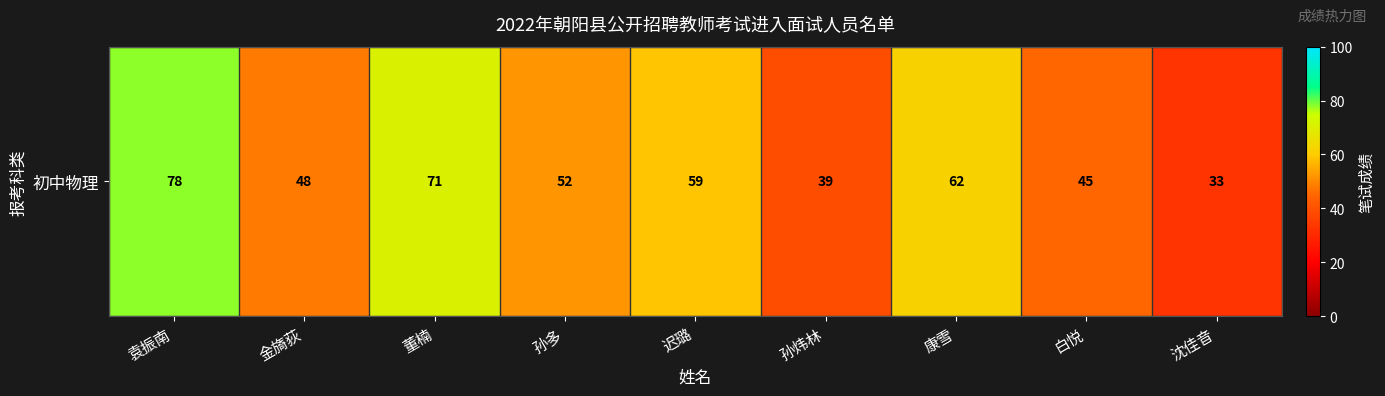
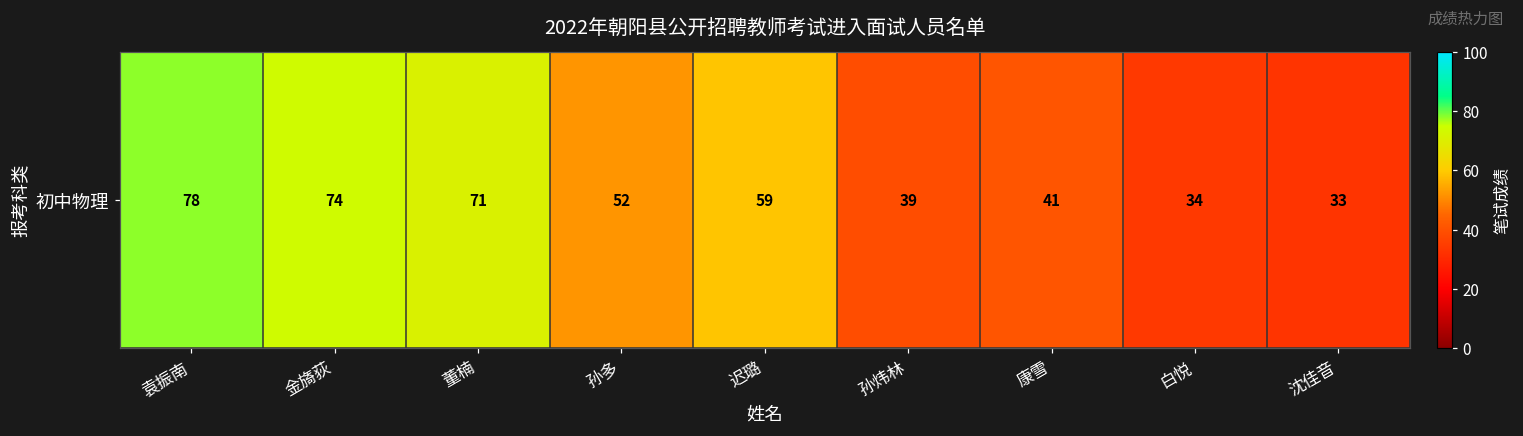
  {
    "初中物理": {
      "袁振南": 78,
-     "金旖荻": 48,
+     "金旖荻": 74,
      "董楠": 71,
      "孙多": 52,
      "迟璐": 59,
      "孙炜林": 39,
-     "康雪": 62,
-     "白悦": 45,
+     "康雪": 41,
+     "白悦": 34,
      "沈佳音": 33
    }
  }
